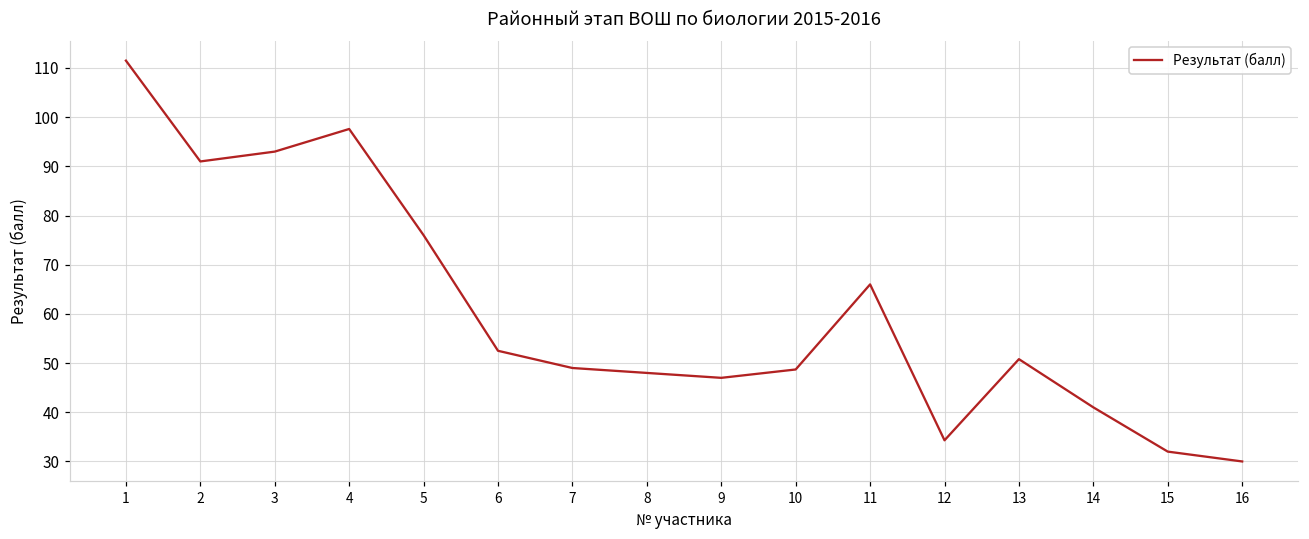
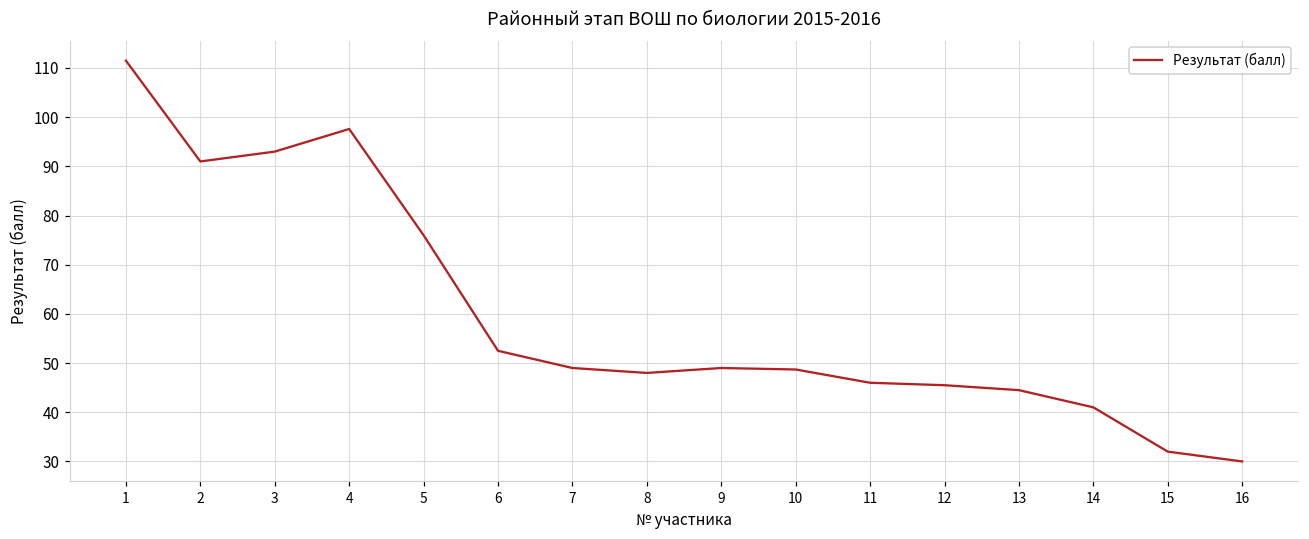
  {
    "1": 112,
    "2": 91,
    "3": 93,
    "4": 98,
    "5": 76,
    "6": 53,
    "7": 49,
    "8": 48,
-   "9": 47,
+   "9": 49,
    "10": 49,
-   "11": 66,
-   "12": 34,
-   "13": 51,
+   "11": 46,
+   "12": 46,
+   "13": 45,
    "14": 41,
    "15": 32,
    "16": 30
  }
